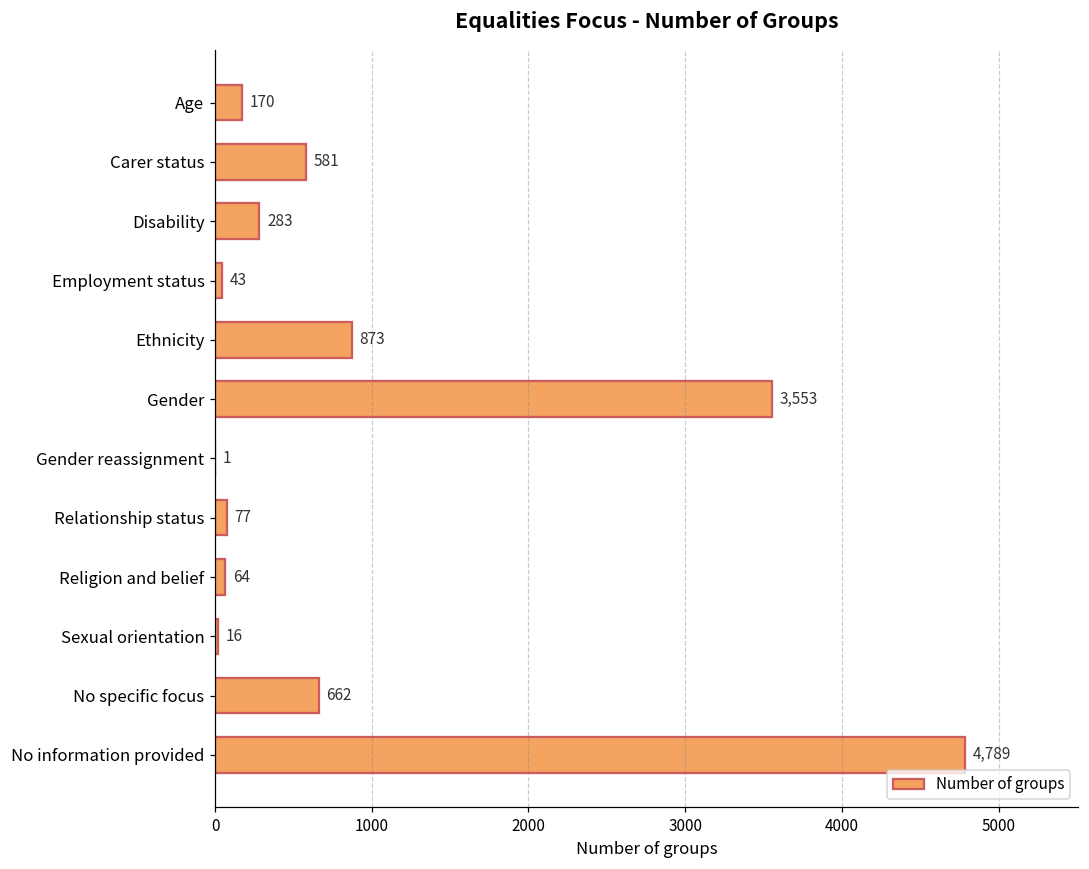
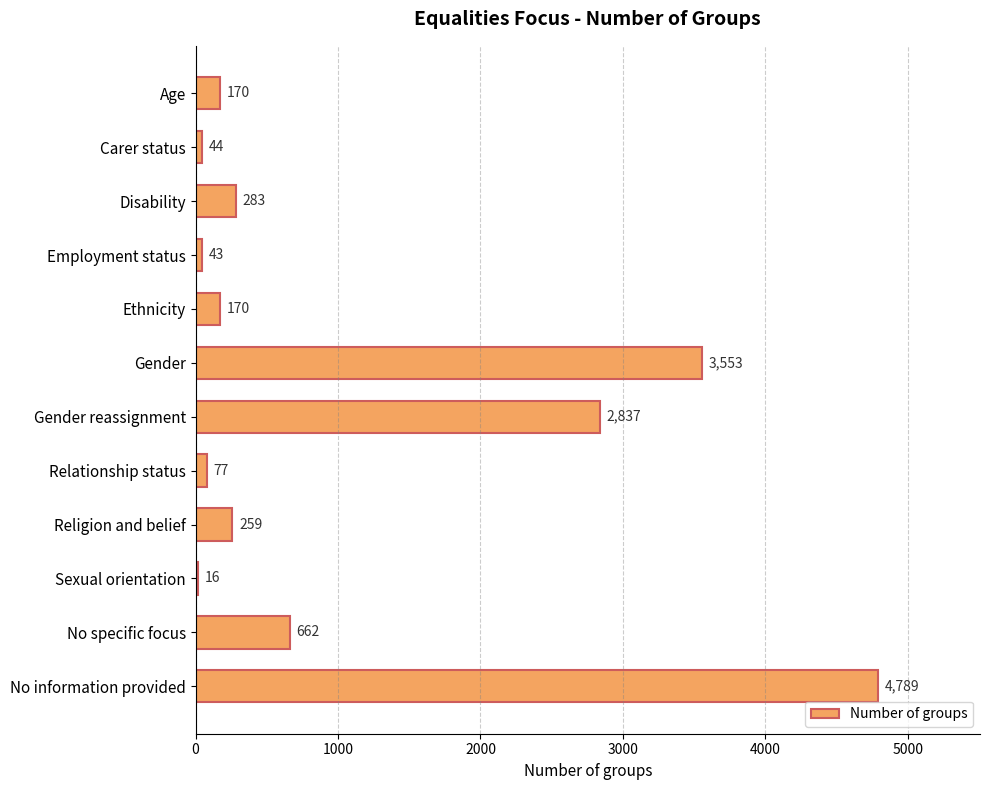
  {
    "Age": "170",
-   "Carer status": "581",
+   "Carer status": "44",
    "Disability": "283",
    "Employment status": "43",
-   "Ethnicity": "873",
+   "Ethnicity": "170",
    "Gender": "3,553",
-   "Gender reassignment": "1",
+   "Gender reassignment": "2,837",
    "Relationship status": "77",
-   "Religion and belief": "64",
+   "Religion and belief": "259",
    "Sexual orientation": "16",
    "No specific focus": "662",
    "No information provided": "4,789"
  }
